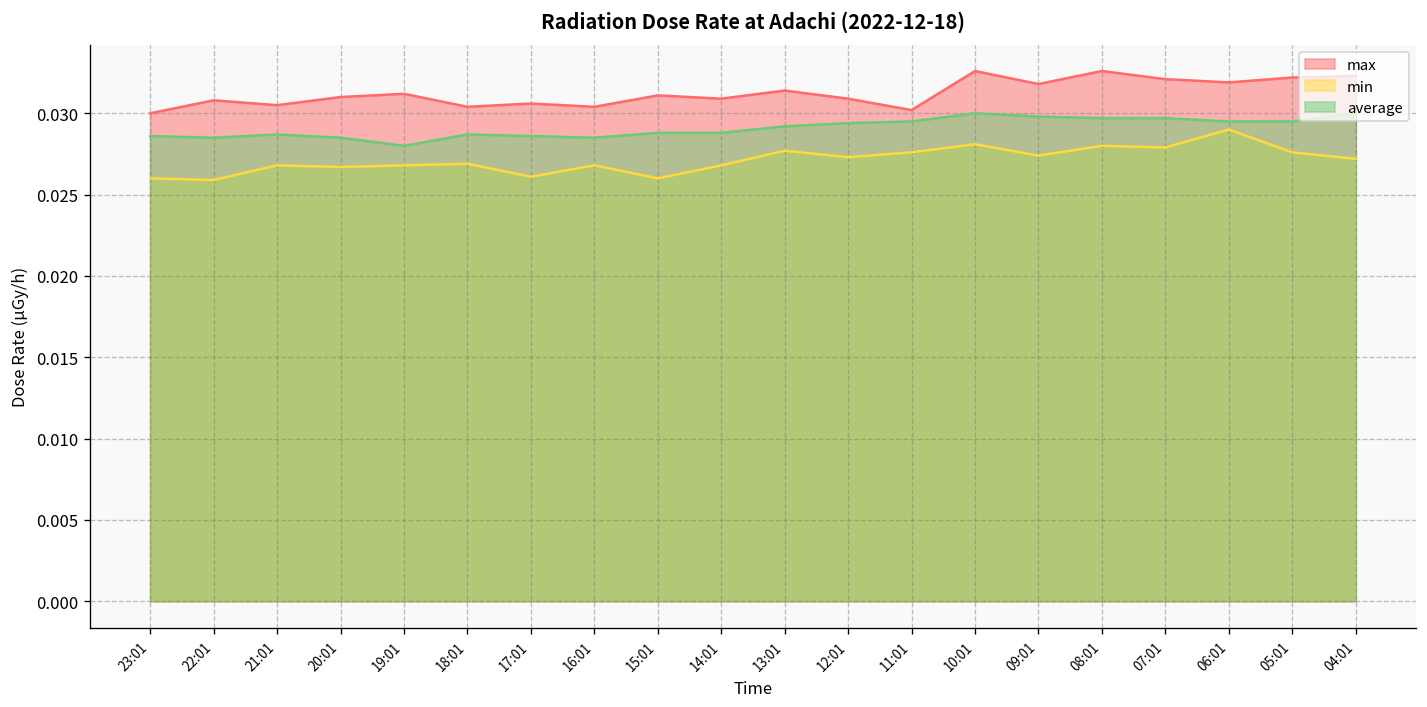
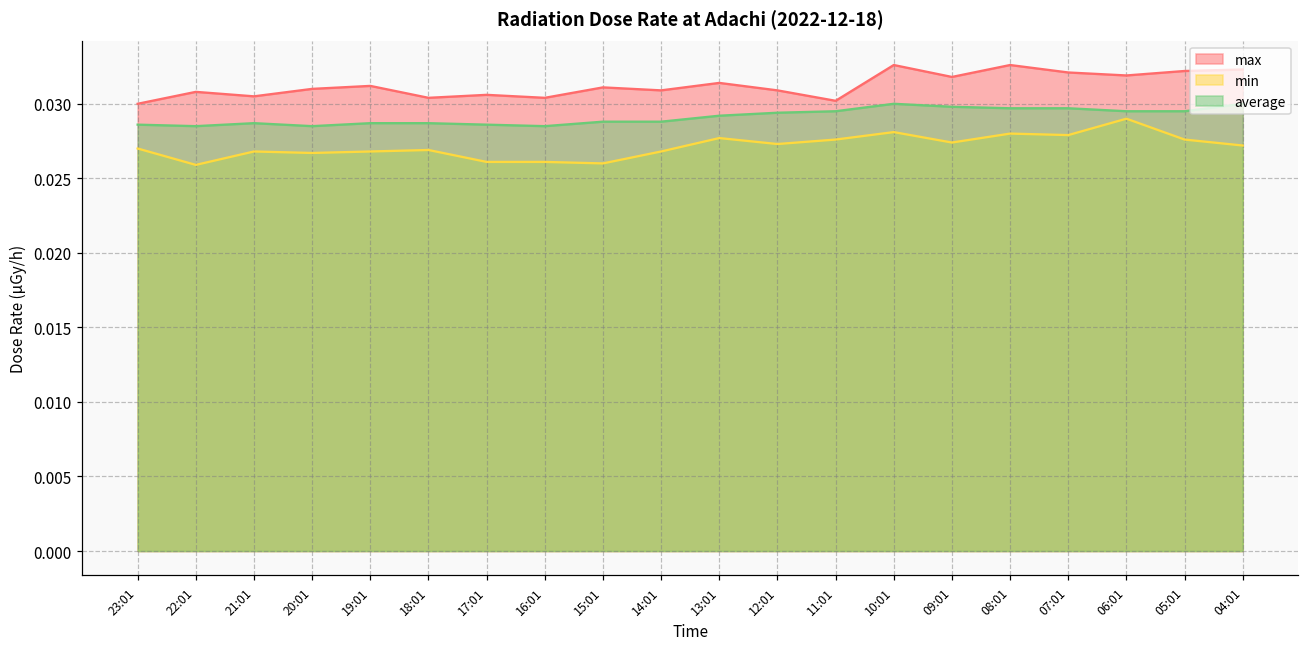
  {
    "max": {
      "23:01": 0.0300,
      "22:01": 0.0308,
      "21:01": 0.0305,
      "20:01": 0.0310,
      "19:01": 0.0312,
      "18:01": 0.0304,
      "17:01": 0.0306,
      "16:01": 0.0304,
      "15:01": 0.0311,
      "14:01": 0.0309,
      "13:01": 0.0314,
      "12:01": 0.0309,
      "11:01": 0.0302,
      "10:01": 0.0326,
      "09:01": 0.0318,
      "08:01": 0.0326,
      "07:01": 0.0321,
      "06:01": 0.0319,
      "05:01": 0.0322
    },
    "min": {
-     "23:01": 0.026,
+     "23:01": 0.027,
      "22:01": 0.0259,
      "21:01": 0.0268,
      "20:01": 0.0267,
      "19:01": 0.0268,
      "18:01": 0.0269,
      "17:01": 0.0261,
-     "16:01": 0.0268,
+     "16:01": 0.0261,
      "15:01": 0.0260,
      "14:01": 0.0268,
      "13:01": 0.0277,
      "12:01": 0.0273,
      "11:01": 0.0276,
      "10:01": 0.0281,
      "09:01": 0.0274,
      "08:01": 0.0280,
      "07:01": 0.0279,
      "06:01": 0.0290,
      "05:01": 0.0276,
      "04:01": 0.0272
    },
    "average": {
      "23:01": 0.0286,
      "22:01": 0.0285,
      "21:01": 0.0287,
      "20:01": 0.0285,
-     "19:01": 0.0280,
+     "19:01": 0.0287,
      "18:01": 0.0287,
      "17:01": 0.0286,
      "16:01": 0.0285,
      "15:01": 0.0288,
      "14:01": 0.0288,
      "13:01": 0.0292,
      "12:01": 0.0294,
      "11:01": 0.0295,
      "10:01": 0.0300,
      "09:01": 0.0298,
      "08:01": 0.0297,
      "07:01": 0.0297,
      "06:01": 0.0295,
      "05:01": 0.0295
    }
  }
